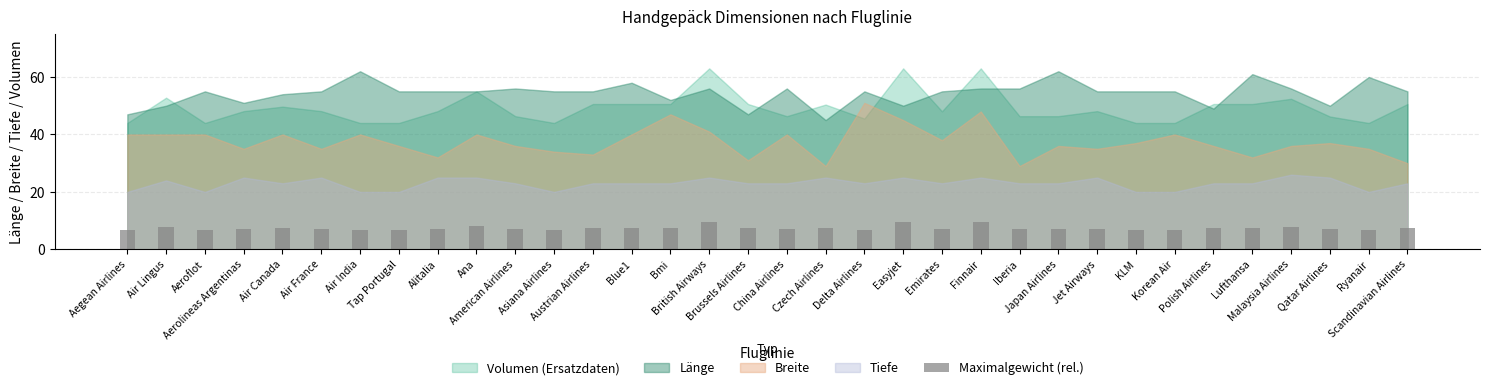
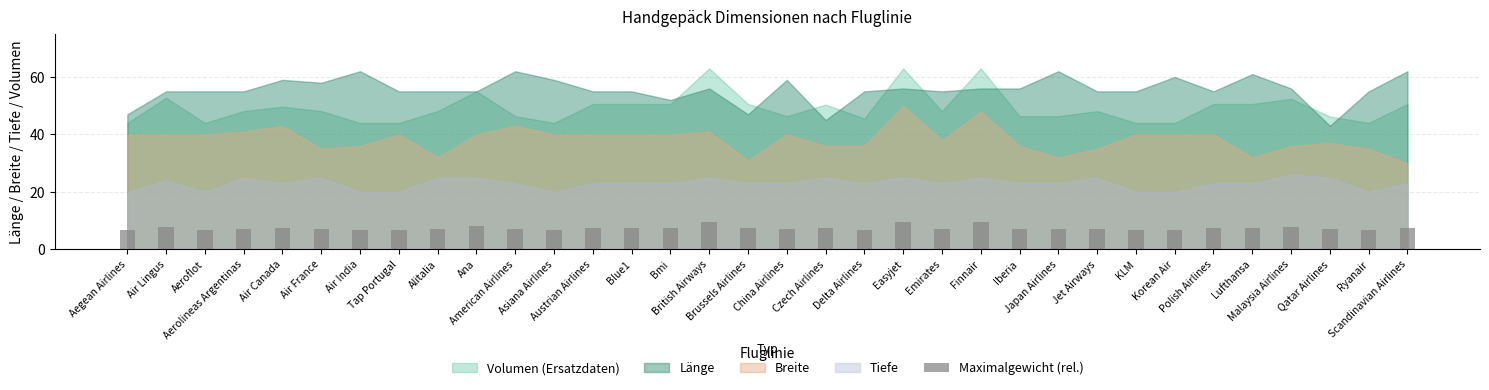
  {
    "Maximalgewicht (rel.)": {
      "Aegean Airlines": 7,
      "Air Lingus": 8,
      "Aeroflot": 7,
      "Aerolineas Argentinas": 7,
      "Air Canada": 7,
      "Air France": 7,
      "Air India": 7,
      "Tap Portugal": 7,
      "Alitalia": 7,
      "Ana": 8,
      "American Airlines": 7,
      "Asiana Airlines": 7,
      "Austrian Airlines": 8,
      "Blue1": 8,
      "Bmi": 8,
      "British Airways": 9,
      "Brussels Airlines": 8,
      "China Airlines": 7,
      "Czech Airlines": 8,
      "Delta Airlines": 7,
      "Easyjet": 9,
      "Emirates": 7,
      "Finnair": 9,
      "Iberia": 7,
      "Japan Airlines": 7,
      "Jet Airways": 7,
      "KLM": 7,
      "Korean Air": 7,
      "Polish Airlines": 8,
      "Lufthansa": 8,
      "Malaysia Airlines": 8,
      "Qatar Airlines": 7,
      "Ryanair": 7,
      "Scandinavian Airlines": 8
    },
    "Länge": {
      "Aegean Airlines": 47,
-     "Air Lingus": 50,
+     "Air Lingus": 55,
      "Aeroflot": 55,
-     "Aerolineas Argentinas": 51,
-     "Air Canada": 54,
-     "Air France": 55,
+     "Aerolineas Argentinas": 55,
+     "Air Canada": 59,
+     "Air France": 58,
      "Air India": 62,
      "Tap Portugal": 55,
      "Alitalia": 55,
-     "American Airlines": 56,
-     "Asiana Airlines": 55,
+     "American Airlines": 62,
+     "Asiana Airlines": 59,
      "Austrian Airlines": 55,
-     "Blue1": 58,
+     "Blue1": 55,
      "Bmi": 52,
      "British Airways": 56,
      "Brussels Airlines": 47,
-     "China Airlines": 56,
+     "China Airlines": 59,
      "Czech Airlines": 45,
      "Delta Airlines": 55,
-     "Easyjet": 50,
+     "Easyjet": 56,
      "Emirates": 55,
      "Finnair": 56,
      "Iberia": 56,
      "Japan Airlines": 62,
      "Jet Airways": 55,
      "KLM": 55,
-     "Korean Air": 55,
-     "Polish Airlines": 49,
+     "Korean Air": 60,
+     "Polish Airlines": 55,
      "Lufthansa": 61,
      "Malaysia Airlines": 56,
-     "Qatar Airlines": 50,
-     "Ryanair": 60,
-     "Scandinavian Airlines": 55
+     "Qatar Airlines": 43,
+     "Ryanair": 55,
+     "Scandinavian Airlines": 62
    },
    "Breite": {
      "Aegean Airlines": 40,
      "Air Lingus": 40,
      "Aeroflot": 40,
-     "Aerolineas Argentinas": 35,
-     "Air Canada": 40,
+     "Aerolineas Argentinas": 41,
+     "Air Canada": 43,
      "Air France": 35,
-     "Air India": 40,
-     "Tap Portugal": 36,
+     "Air India": 36,
+     "Tap Portugal": 40,
      "Alitalia": 32,
      "Ana": 40,
-     "American Airlines": 36,
-     "Asiana Airlines": 34,
-     "Austrian Airlines": 33,
+     "American Airlines": 43,
+     "Asiana Airlines": 40,
+     "Austrian Airlines": 40,
      "Blue1": 40,
-     "Bmi": 47,
+     "Bmi": 40,
      "British Airways": 41,
      "Brussels Airlines": 31,
      "China Airlines": 40,
-     "Czech Airlines": 29,
-     "Delta Airlines": 51,
-     "Easyjet": 45,
+     "Czech Airlines": 36,
+     "Delta Airlines": 36,
+     "Easyjet": 50,
      "Emirates": 38,
      "Finnair": 48,
-     "Iberia": 29,
-     "Japan Airlines": 36,
+     "Iberia": 36,
+     "Japan Airlines": 32,
      "Jet Airways": 35,
-     "KLM": 37,
+     "KLM": 40,
      "Korean Air": 40,
-     "Polish Airlines": 36,
+     "Polish Airlines": 40,
      "Lufthansa": 32,
      "Malaysia Airlines": 36,
      "Qatar Airlines": 37,
      "Ryanair": 35,
      "Scandinavian Airlines": 30
    }
  }
